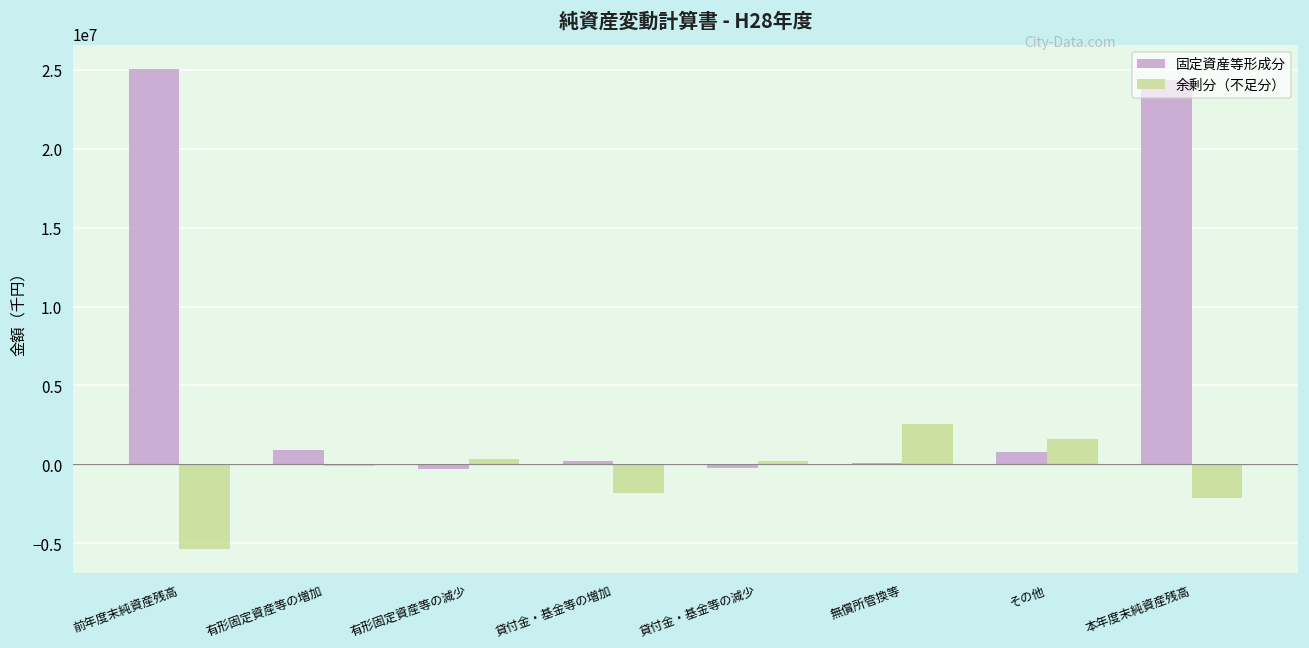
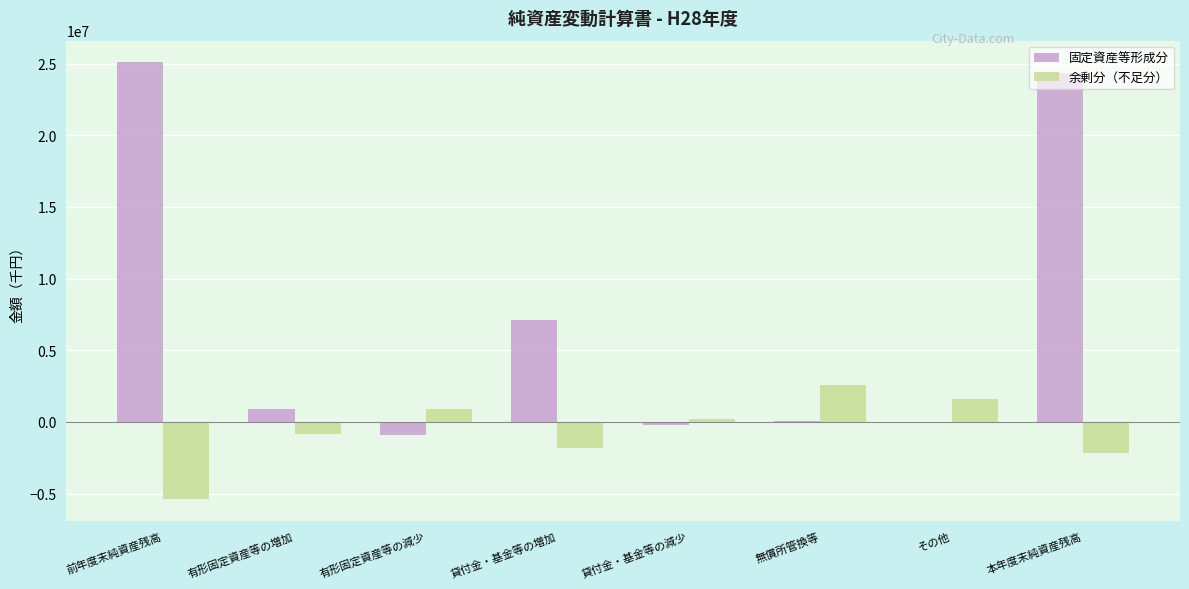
  {
    "固定資産等形成分": {
      "前年度末純資産残高": 25100000,
      "有形固定資産等の増加": 900000,
-     "有形固定資産等の減少": -300000,
-     "貸付金・基金等の増加": 200000,
+     "有形固定資産等の減少": -900000,
+     "貸付金・基金等の増加": 7100000,
      "貸付金・基金等の減少": -200000,
-     "その他": 800000
+     "その他": 0
    },
    "余剰分（不足分）": {
      "前年度末純資産残高": -5400000,
-     "有形固定資産等の増加": -100000,
-     "有形固定資産等の減少": 300000,
+     "有形固定資産等の増加": -900000,
+     "有形固定資産等の減少": 900000,
      "貸付金・基金等の増加": -1800000,
      "貸付金・基金等の減少": 200000,
      "無償所管換等": 2600000,
      "その他": 1600000,
      "本年度末純資産残高": -2200000
    }
  }
